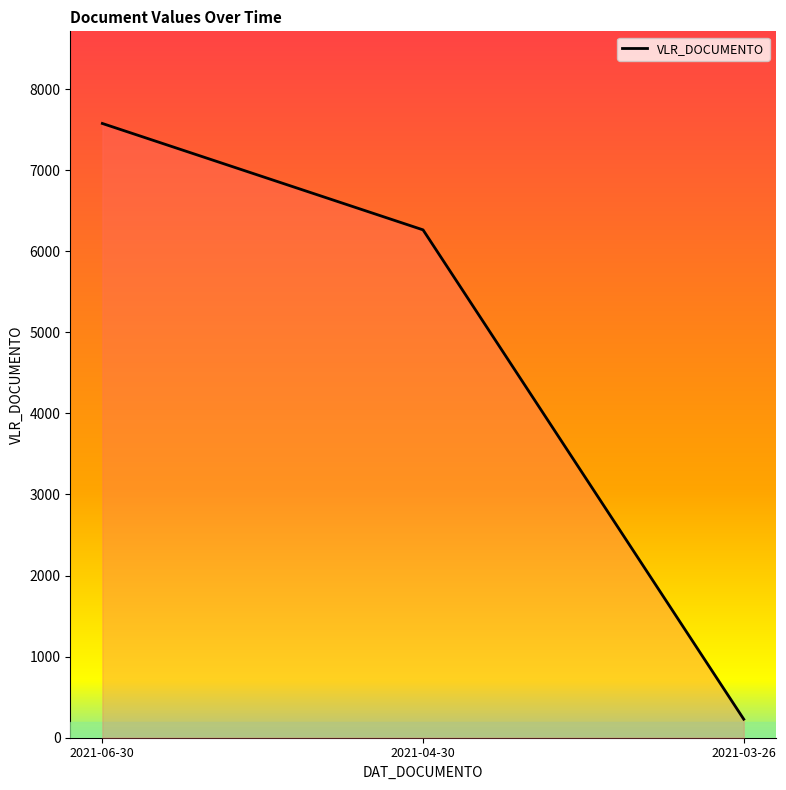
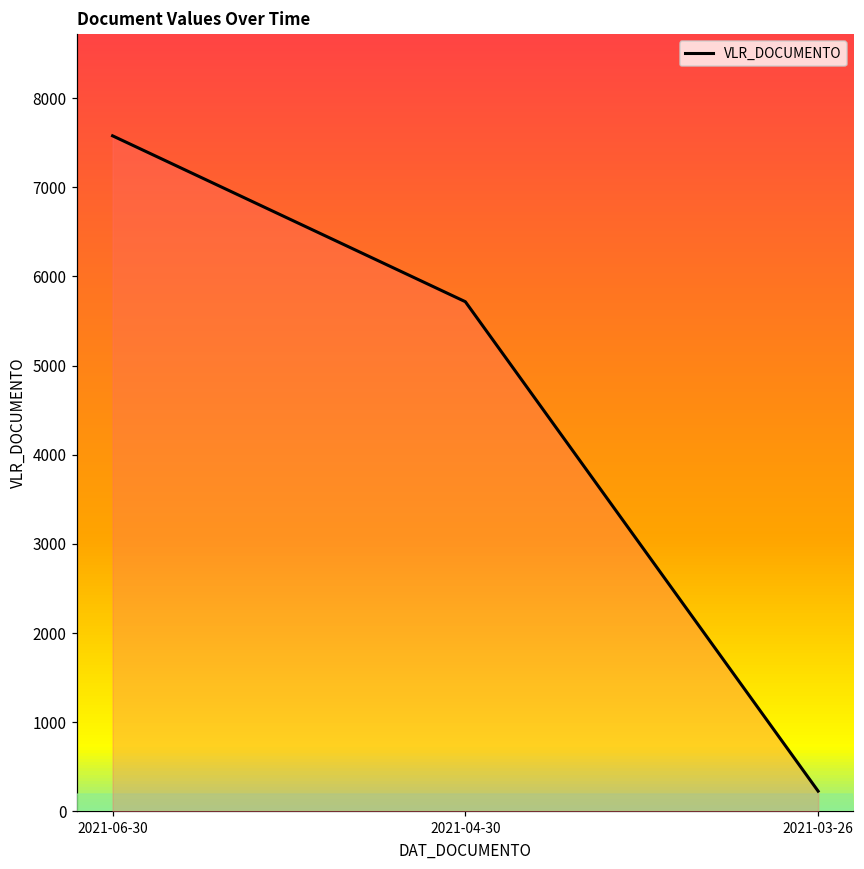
  {
    "2021-06-30": 7600,
-   "2021-04-30": 6300,
+   "2021-04-30": 5700,
    "2021-03-26": 200
  }
